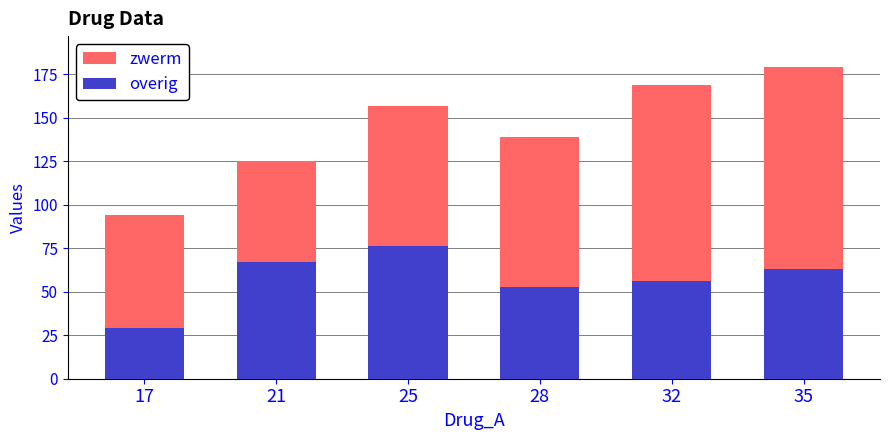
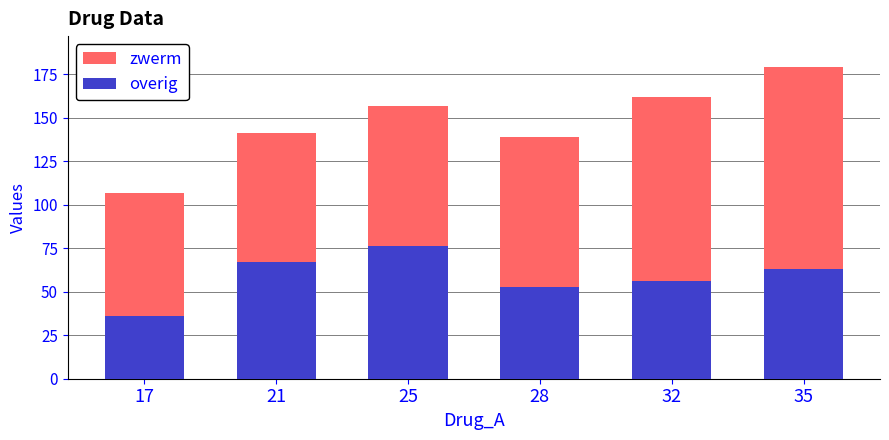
  {
    "overig": {
-     "17": 29,
+     "17": 36,
      "21": 67,
      "25": 76,
      "28": 53,
      "32": 56,
      "35": 63
    },
    "zwerm": {
-     "17": 65,
-     "21": 58,
+     "17": 71,
+     "21": 74,
      "25": 81,
      "28": 86,
-     "32": 113,
+     "32": 106,
      "35": 116
    }
  }
